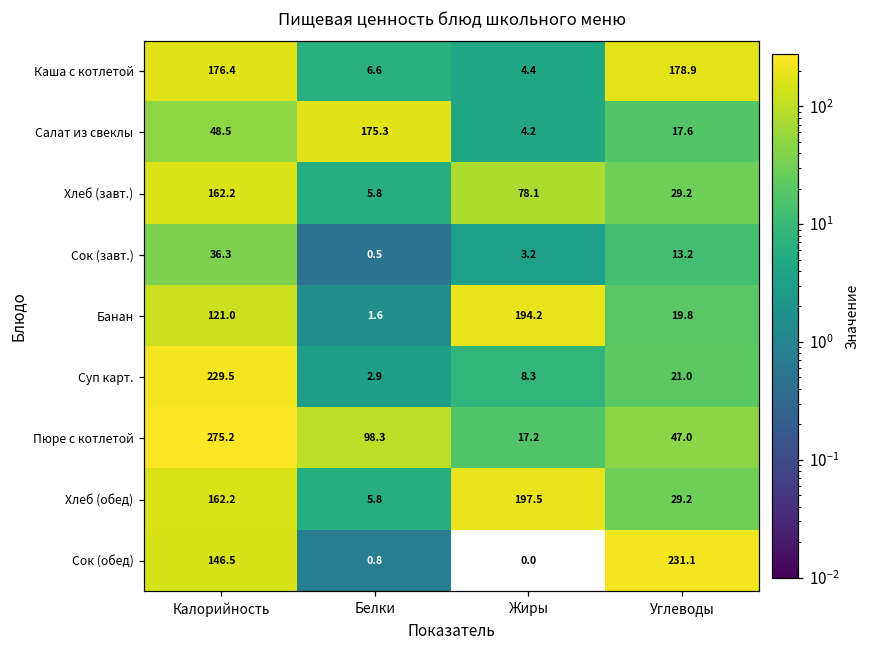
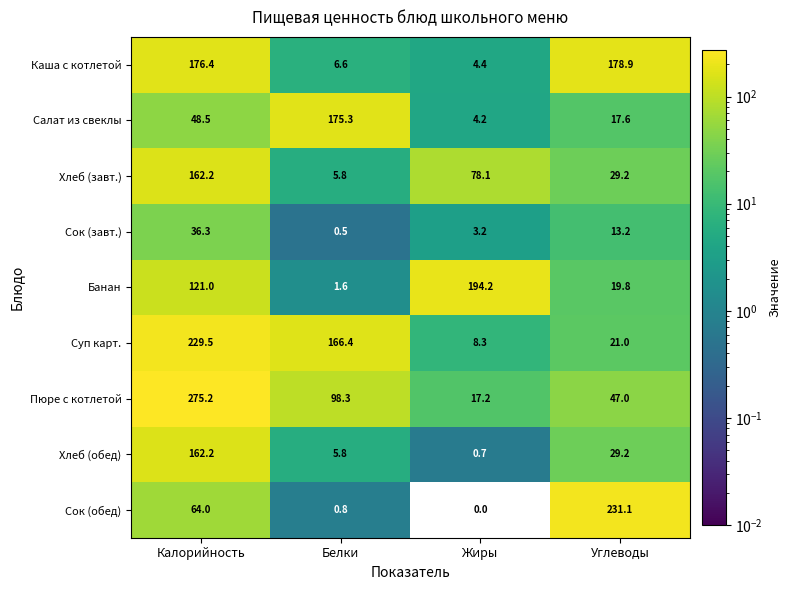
  {
    "Каша с котлетой": {
      "Калорийность": 176.4,
      "Белки": 6.6,
      "Жиры": 4.4,
      "Углеводы": 178.9
    },
    "Салат из свеклы": {
      "Калорийность": 48.5,
      "Белки": 175.3,
      "Жиры": 4.2,
      "Углеводы": 17.6
    },
    "Хлеб (завт.)": {
      "Калорийность": 162.2,
      "Белки": 5.8,
      "Жиры": 78.1,
      "Углеводы": 29.2
    },
    "Сок (завт.)": {
      "Калорийность": 36.3,
      "Белки": 0.5,
      "Жиры": 3.2,
      "Углеводы": 13.2
    },
    "Банан": {
      "Калорийность": 121.0,
      "Белки": 1.6,
      "Жиры": 194.2,
      "Углеводы": 19.8
    },
    "Суп карт.": {
      "Калорийность": 229.5,
-     "Белки": 2.9,
+     "Белки": 166.4,
      "Жиры": 8.3,
      "Углеводы": 21.0
    },
    "Пюре с котлетой": {
      "Калорийность": 275.2,
      "Белки": 98.3,
      "Жиры": 17.2,
      "Углеводы": 47.0
    },
    "Хлеб (обед)": {
      "Калорийность": 162.2,
      "Белки": 5.8,
-     "Жиры": 197.5,
+     "Жиры": 0.7,
      "Углеводы": 29.2
    },
    "Сок (обед)": {
-     "Калорийность": 146.5,
+     "Калорийность": 64.0,
      "Белки": 0.8,
      "Жиры": 0.0,
      "Углеводы": 231.1
    }
  }
